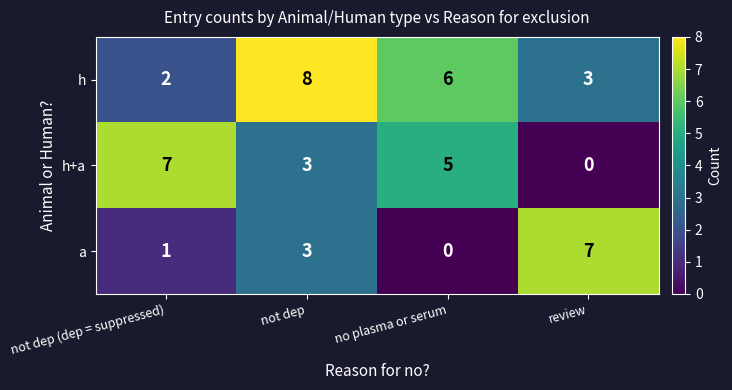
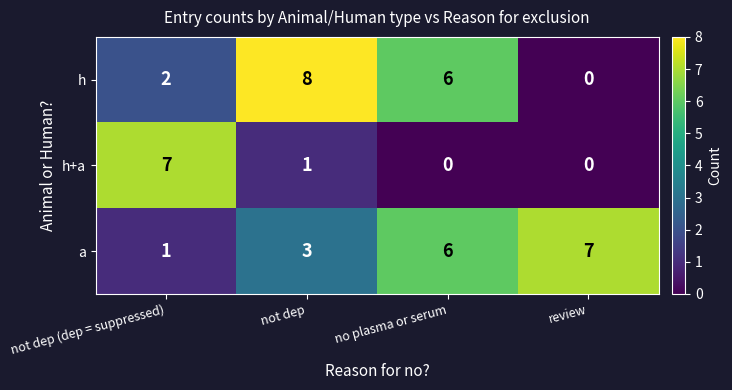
  {
    "h": {
      "not dep (dep = suppressed)": 2,
      "not dep": 8,
      "no plasma or serum": 6,
-     "review": 3
+     "review": 0
    },
    "h+a": {
      "not dep (dep = suppressed)": 7,
-     "not dep": 3,
-     "no plasma or serum": 5,
+     "not dep": 1,
+     "no plasma or serum": 0,
      "review": 0
    },
    "a": {
      "not dep (dep = suppressed)": 1,
      "not dep": 3,
-     "no plasma or serum": 0,
+     "no plasma or serum": 6,
      "review": 7
    }
  }
